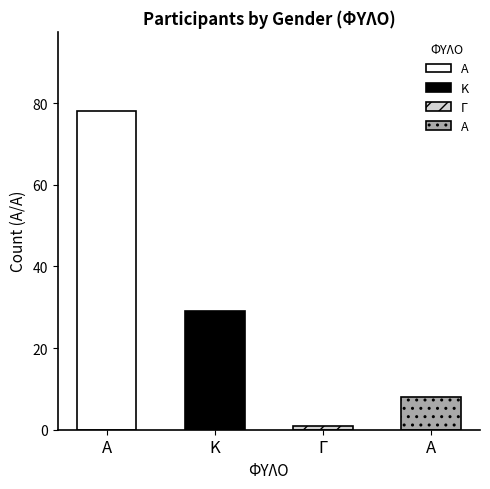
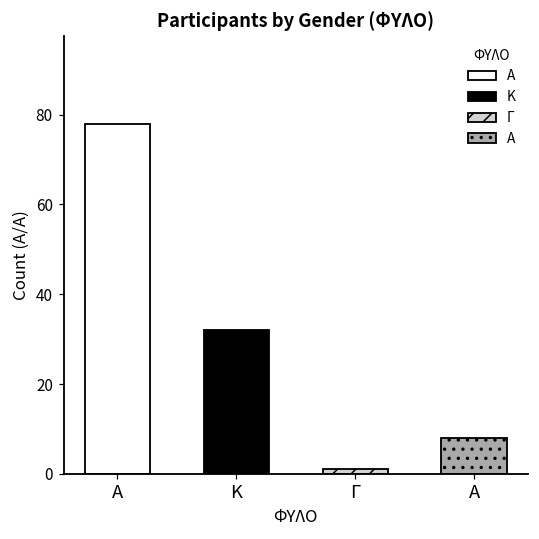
  {
    "Α": 78,
-   "Κ": 29,
+   "Κ": 32,
    "Γ": 1,
    "A": 8
  }
